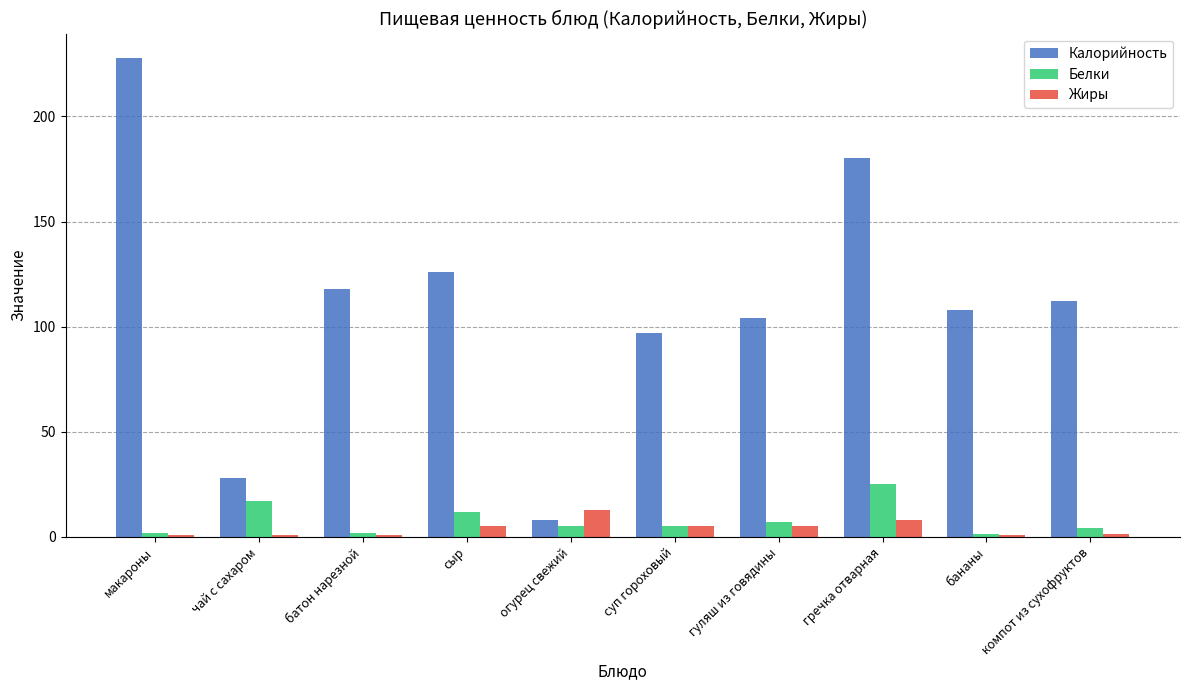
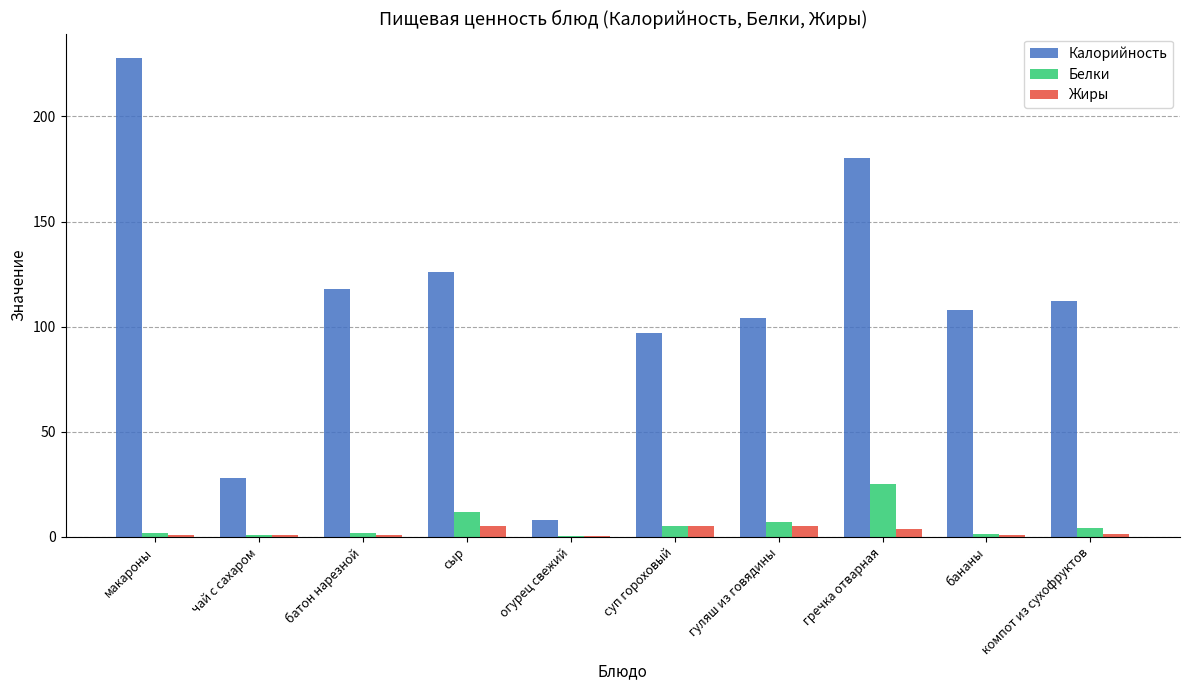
  {
    "Калорийность": {
      "макароны": 228,
      "чай с сахаром": 28,
      "батон нарезной": 118,
      "сыр": 126,
      "огурец свежий": 8,
      "суп гороховый": 97,
      "гуляш из говядины": 104,
      "гречка отварная": 180,
      "бананы": 108,
      "компот из сухофруктов": 112
    },
    "Белки": {
      "макароны": 2,
-     "чай с сахаром": 17,
+     "чай с сахаром": 1,
      "батон нарезной": 2,
      "сыр": 12,
-     "огурец свежий": 5,
+     "огурец свежий": 0,
      "суп гороховый": 5,
      "гуляш из говядины": 7,
      "гречка отварная": 25,
      "бананы": 1,
      "компот из сухофруктов": 4
    },
    "Жиры": {
      "сыр": 5,
-     "огурец свежий": 13,
+     "огурец свежий": 1,
      "суп гороховый": 5,
      "гуляш из говядины": 5,
-     "гречка отварная": 8
+     "гречка отварная": 4
    }
  }
